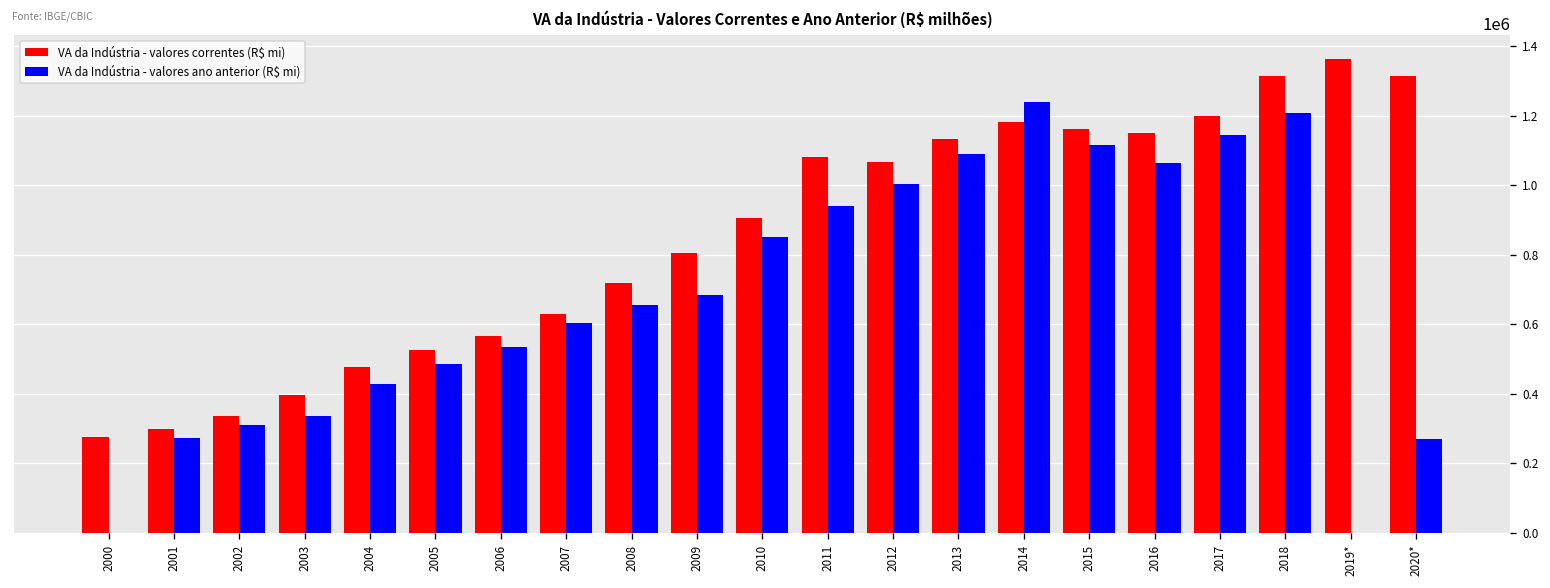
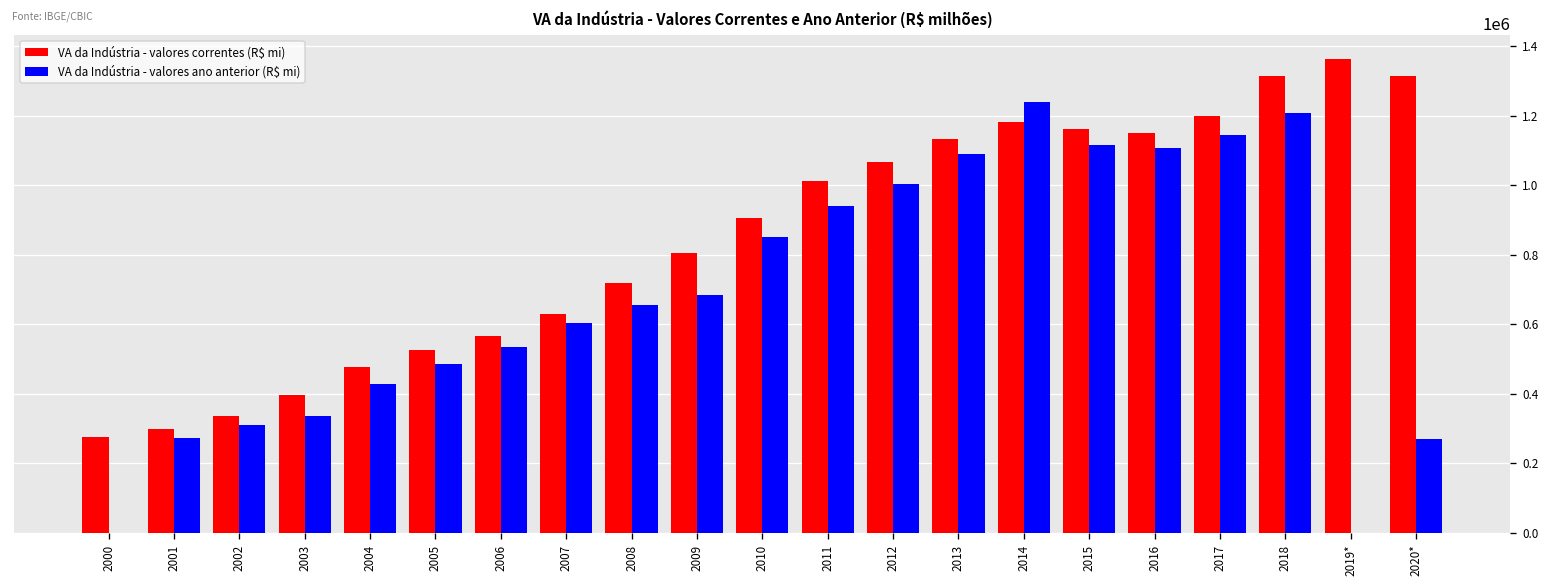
  {
    "VA da Indústria - valores correntes (R$ mi)": {
      "2000": 280000,
      "2001": 300000,
      "2002": 330000,
      "2003": 400000,
      "2004": 480000,
      "2005": 520000,
      "2006": 570000,
      "2007": 630000,
      "2008": 720000,
      "2009": 800000,
      "2010": 900000,
-     "2011": 1080000,
+     "2011": 1010000,
      "2012": 1070000,
      "2013": 1130000,
      "2014": 1180000,
      "2015": 1160000,
      "2016": 1150000,
      "2017": 1200000,
      "2018": 1310000,
      "2019*": 1360000,
      "2020*": 1310000
    },
    "VA da Indústria - valores ano anterior (R$ mi)": {
      "2000": 0,
      "2001": 270000,
      "2002": 310000,
      "2003": 340000,
      "2004": 430000,
      "2005": 490000,
      "2006": 540000,
      "2007": 600000,
      "2008": 650000,
      "2009": 680000,
      "2010": 850000,
      "2011": 940000,
      "2012": 1000000,
      "2013": 1090000,
      "2014": 1240000,
      "2015": 1110000,
-     "2016": 1070000,
+     "2016": 1110000,
      "2017": 1140000,
      "2018": 1210000,
      "2019*": 0,
      "2020*": 270000
    }
  }
